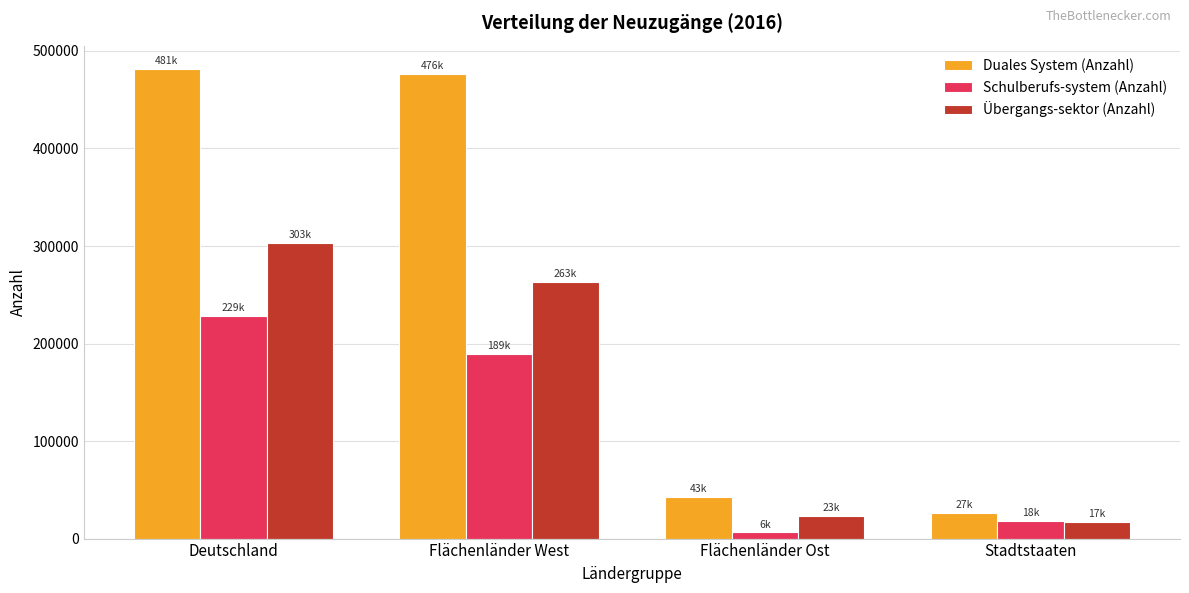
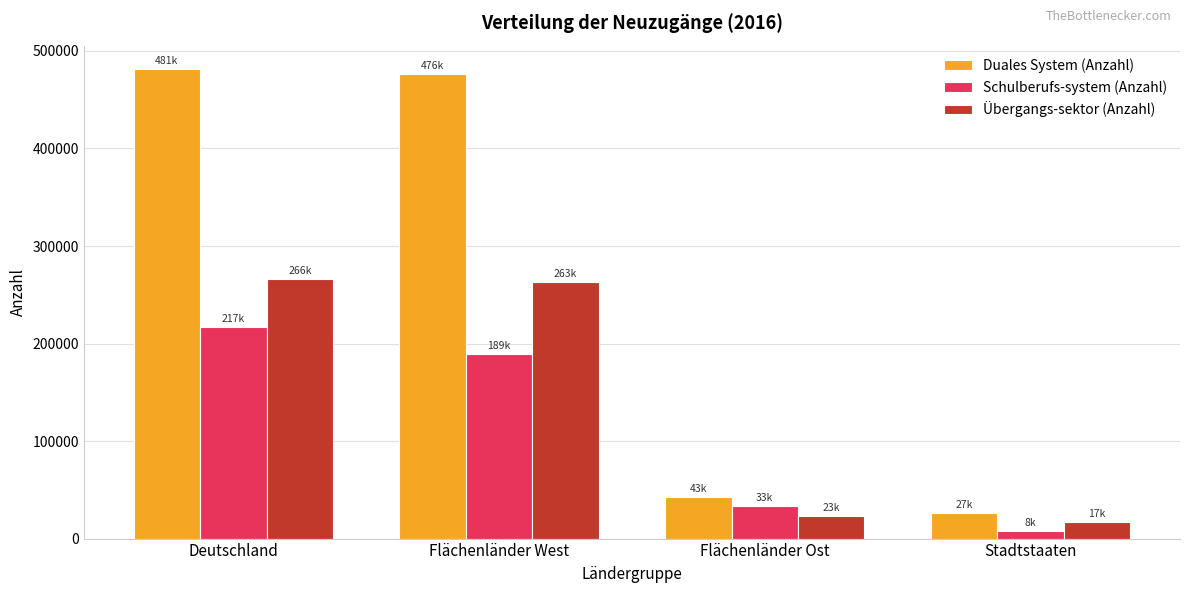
  {
    "Duales System (Anzahl)": {
      "Deutschland": "481k",
      "Flächenländer West": "476k",
      "Flächenländer Ost": "43k",
      "Stadtstaaten": "27k"
    },
    "Schulberufs-system (Anzahl)": {
-     "Deutschland": "229k",
+     "Deutschland": "217k",
      "Flächenländer West": "189k",
-     "Flächenländer Ost": "6k",
-     "Stadtstaaten": "18k"
+     "Flächenländer Ost": "33k",
+     "Stadtstaaten": "8k"
    },
    "Übergangs-sektor (Anzahl)": {
-     "Deutschland": "303k",
+     "Deutschland": "266k",
      "Flächenländer West": "263k",
      "Flächenländer Ost": "23k",
      "Stadtstaaten": "17k"
    }
  }
